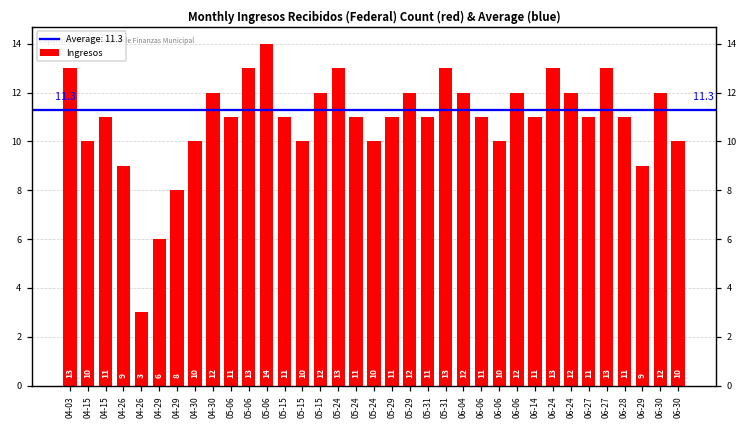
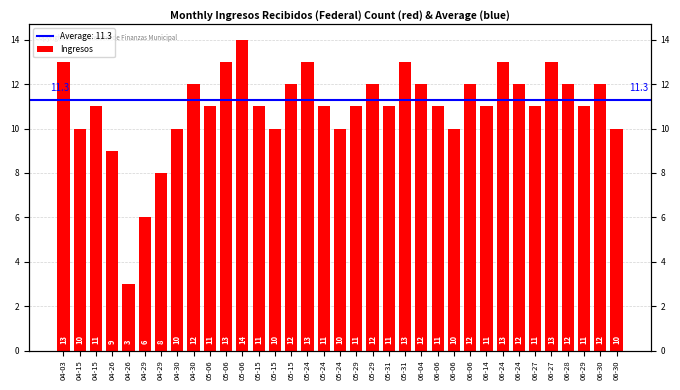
  {
    "04-03": 13,
    "06-04": 12,
    "06-14": 11,
-   "06-28": 11,
-   "06-29": 9
+   "06-28": 12,
+   "06-29": 11
  }
